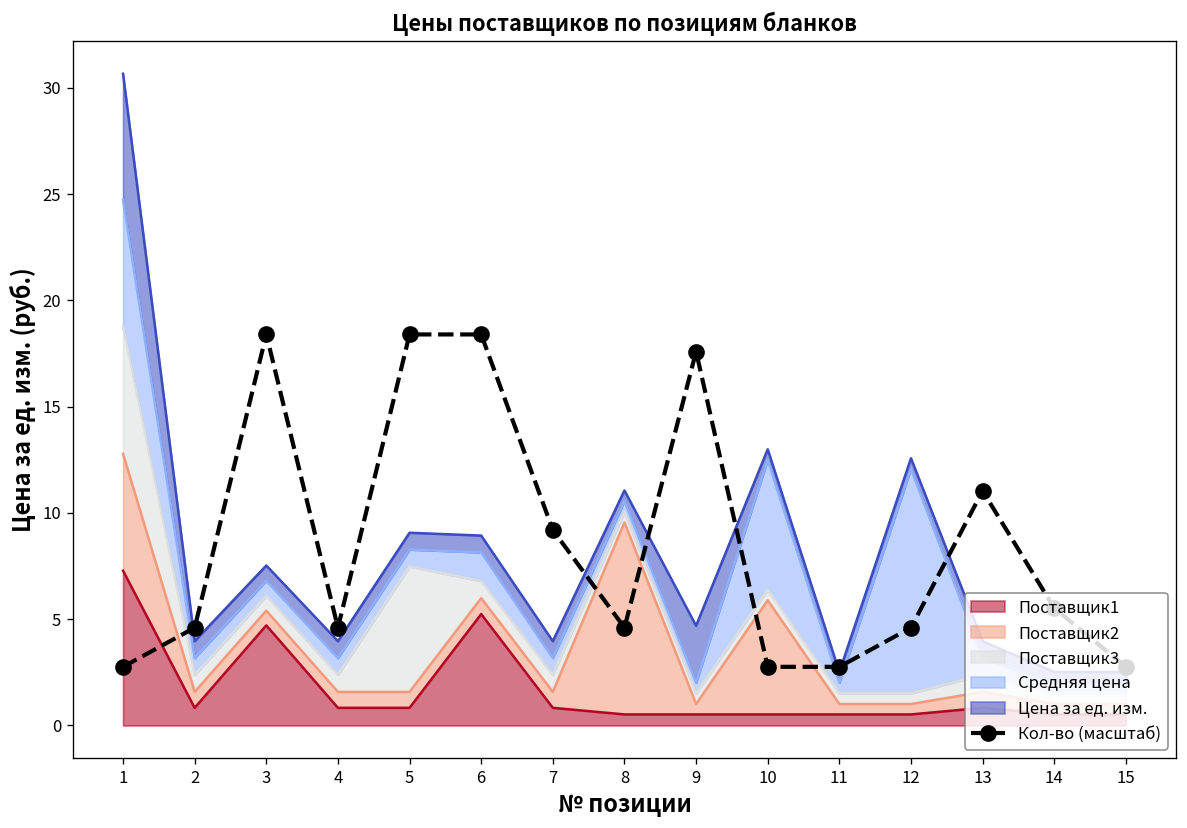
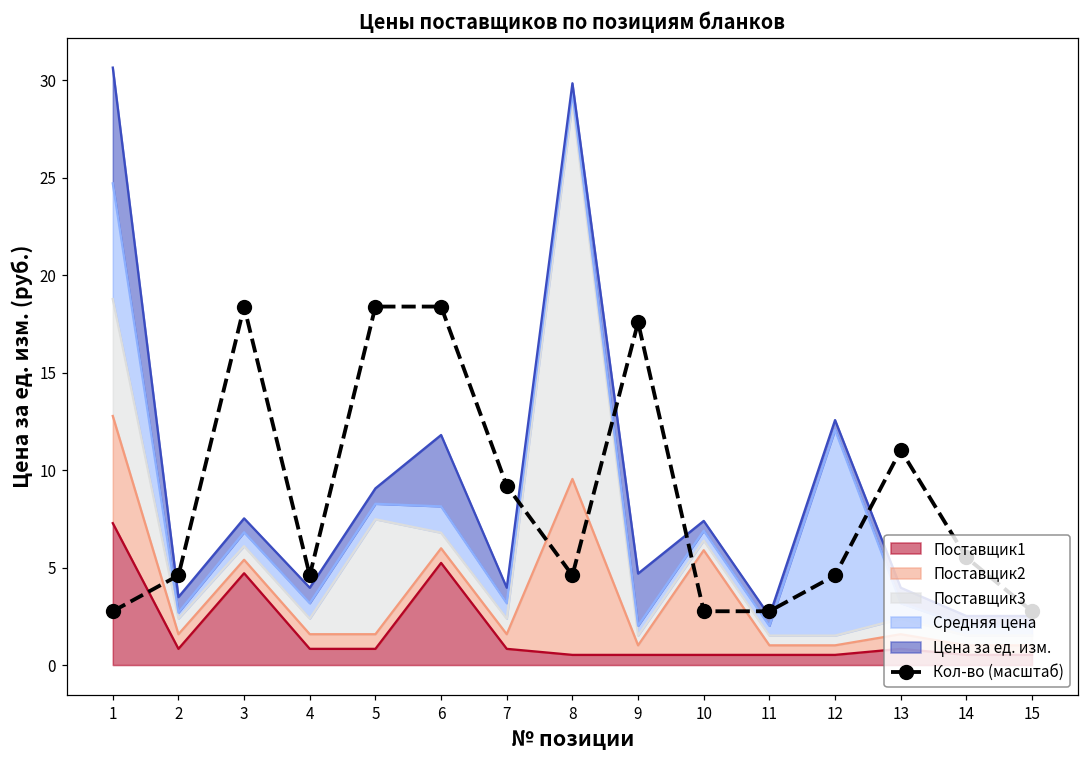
  {
    "Поставщик1": {
      "1": 7.3,
      "2": 0.8,
      "3": 4.7,
      "4": 0.8,
      "5": 0.8,
      "6": 5.2,
      "7": 0.8,
      "8": 0.5,
      "9": 0.5,
      "10": 0.5,
      "11": 0.5,
      "12": 0.5
    },
    "Поставщик2": {
      "1": 5.5,
      "2": 0.8,
      "3": 0.7,
      "4": 0.8,
      "5": 0.8,
      "6": 0.8,
      "7": 0.8,
      "8": 9.0,
      "9": 0.5,
      "10": 5.4,
      "11": 0.5,
      "12": 0.5
    },
    "Поставщик3": {
      "1": 6.0,
      "2": 0.8,
      "3": 0.7,
      "4": 0.8,
      "5": 5.9,
      "6": 0.8,
      "7": 0.8,
-     "8": 0.5,
+     "8": 19.3,
      "9": 0.5,
      "10": 0.5,
      "11": 0.5,
      "12": 0.5
    },
    "Средняя цена": {
      "1": 5.9,
-     "2": 0.8,
+     "2": 0.3,
      "3": 0.7,
      "4": 0.8,
      "5": 0.8,
      "6": 1.4,
      "7": 0.8,
      "8": 0.5,
      "9": 0.5,
-     "10": 6.1,
+     "10": 0.5,
      "11": 0.5,
      "12": 10.6
    },
    "Цена за ед. изм.": {
      "1": 5.9,
      "2": 0.8,
      "3": 0.7,
      "4": 0.8,
      "5": 0.8,
-     "6": 0.8,
+     "6": 3.7,
      "7": 0.8,
      "8": 0.5,
      "9": 2.7,
      "10": 0.5,
      "11": 0.5,
      "12": 0.5
    },
    "Кол-во (масштаб)": {
      "1": 2.8,
      "2": 4.6,
      "3": 18.4,
      "4": 4.6,
      "5": 18.4,
      "6": 18.4,
      "7": 9.2,
      "8": 4.6,
      "9": 17.6,
      "10": 2.8,
      "11": 2.8,
      "12": 4.6,
      "13": 11.0
    }
  }
